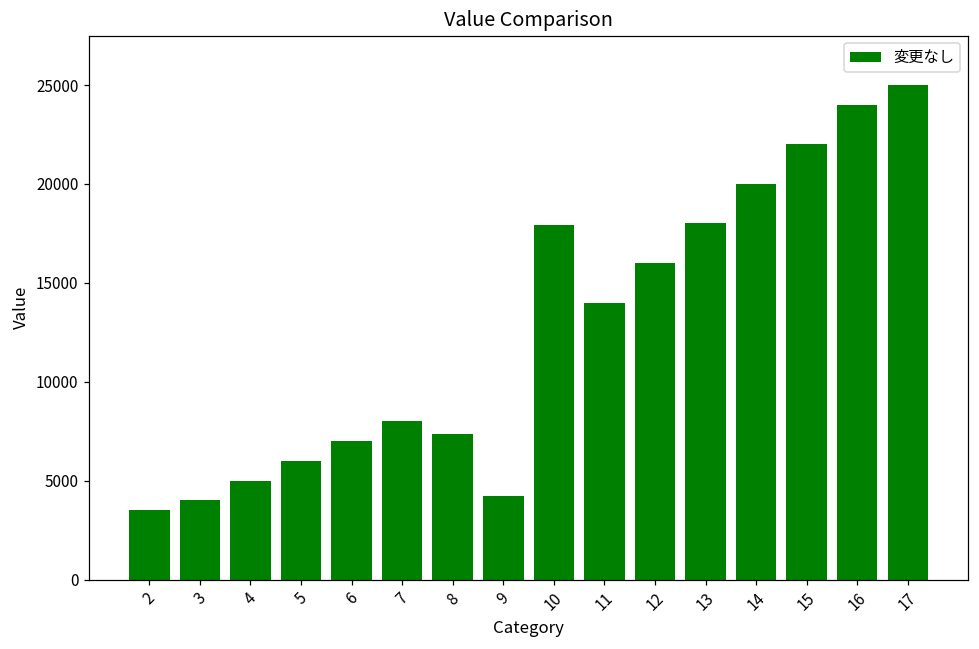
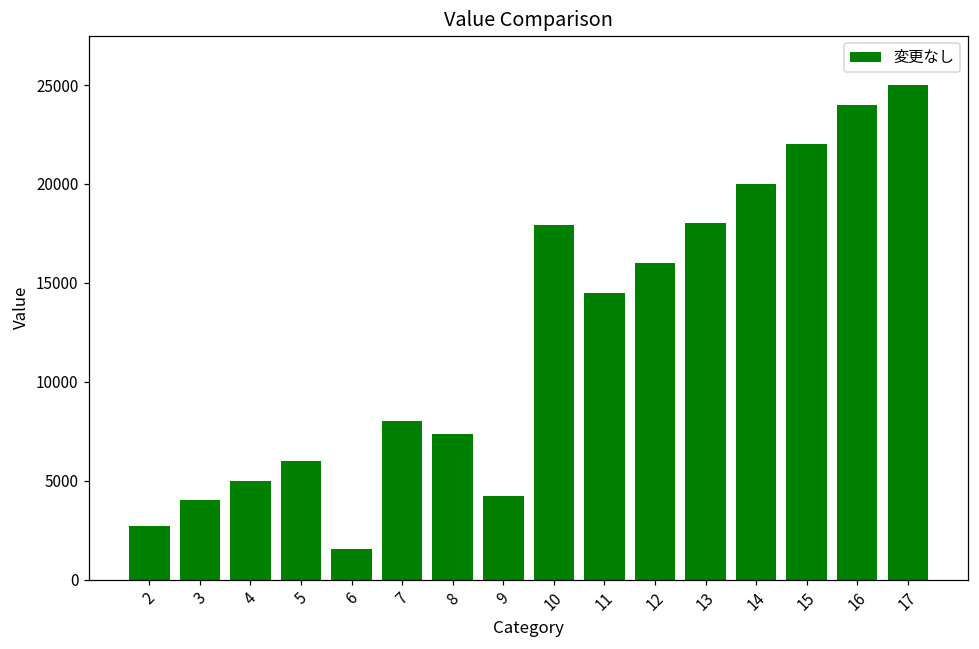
  {
-   "2": 3500,
+   "2": 2700,
    "3": 4000,
    "4": 5000,
    "5": 6000,
-   "6": 7000,
+   "6": 1600,
    "7": 8000,
    "8": 7400,
    "9": 4200,
    "10": 17900,
-   "11": 14000,
+   "11": 14500,
    "12": 16000,
    "13": 18000,
    "14": 20000,
    "15": 22000,
    "16": 24000,
    "17": 25000
  }
